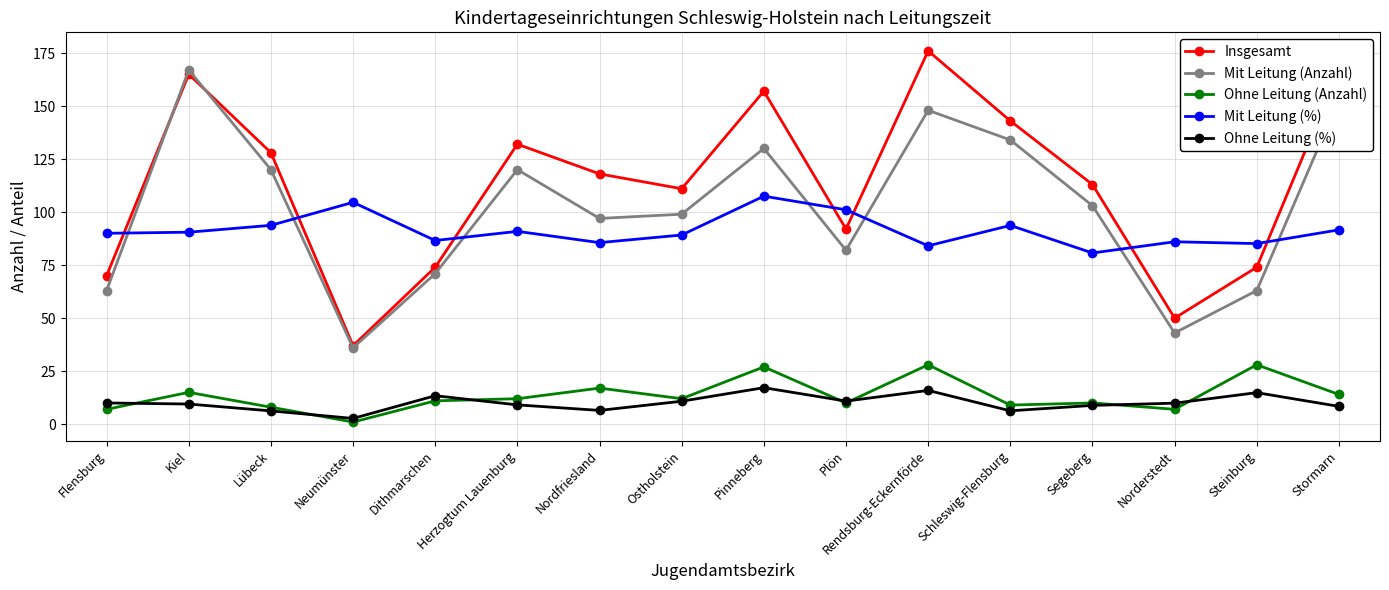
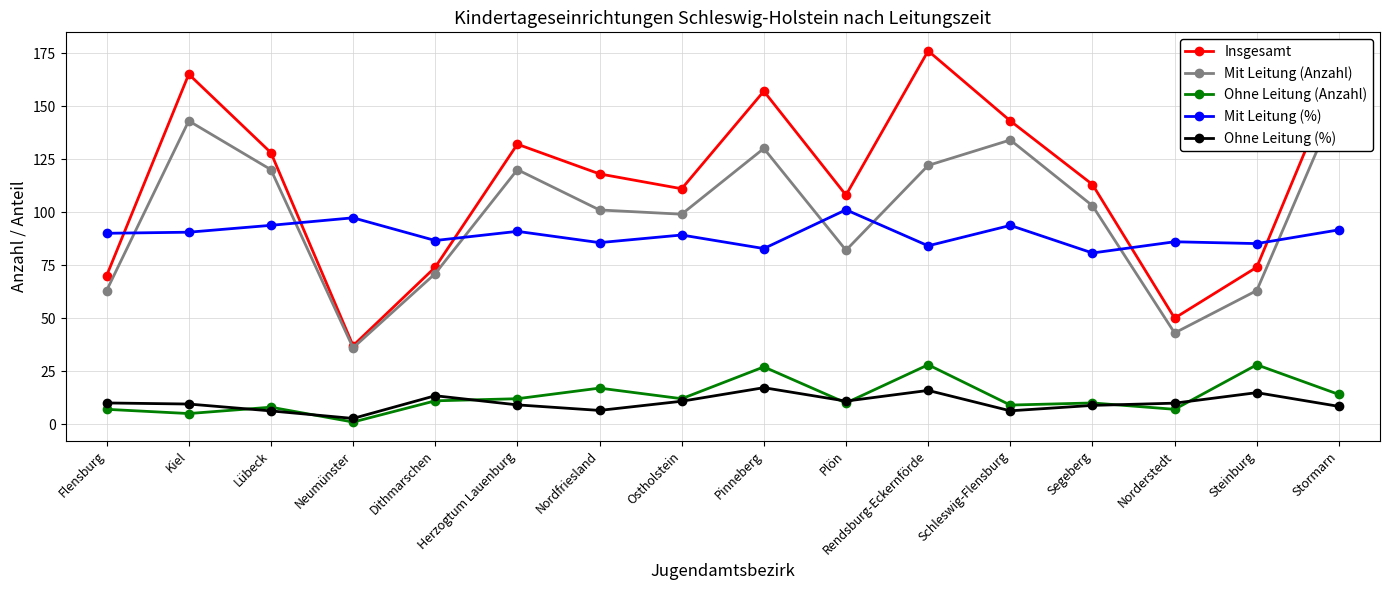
  {
    "Insgesamt": {
      "Flensburg": 70,
      "Kiel": 165,
      "Lübeck": 128,
      "Dithmarschen": 74,
      "Herzogtum Lauenburg": 132,
      "Nordfriesland": 118,
      "Ostholstein": 111,
      "Pinneberg": 157,
-     "Plön": 92,
+     "Plön": 108,
      "Rendsburg-Eckernförde": 176,
      "Schleswig-Flensburg": 143,
      "Segeberg": 113,
      "Norderstedt": 50,
      "Steinburg": 74
    },
    "Mit Leitung (Anzahl)": {
      "Flensburg": 63,
-     "Kiel": 167,
+     "Kiel": 143,
      "Lübeck": 120,
      "Dithmarschen": 71,
      "Herzogtum Lauenburg": 120,
-     "Nordfriesland": 97,
+     "Nordfriesland": 101,
      "Ostholstein": 99,
      "Pinneberg": 130,
      "Plön": 82,
-     "Rendsburg-Eckernförde": 148,
+     "Rendsburg-Eckernförde": 122,
      "Schleswig-Flensburg": 134,
      "Segeberg": 103,
      "Norderstedt": 43,
      "Steinburg": 63
    },
    "Ohne Leitung (Anzahl)": {
      "Flensburg": 7,
-     "Kiel": 15,
+     "Kiel": 5,
      "Lübeck": 8,
      "Neumünster": 1,
      "Dithmarschen": 11,
      "Herzogtum Lauenburg": 12,
      "Nordfriesland": 17,
      "Pinneberg": 27,
      "Rendsburg-Eckernförde": 28,
      "Schleswig-Flensburg": 9,
      "Norderstedt": 7,
      "Steinburg": 28,
      "Stormarn": 14
    },
    "Mit Leitung (%)": {
      "Flensburg": 90,
      "Kiel": 91,
      "Lübeck": 94,
-     "Neumünster": 105,
+     "Neumünster": 97,
      "Dithmarschen": 87,
      "Herzogtum Lauenburg": 91,
      "Nordfriesland": 86,
      "Ostholstein": 89,
-     "Pinneberg": 108,
+     "Pinneberg": 83,
      "Plön": 101,
      "Rendsburg-Eckernförde": 84,
      "Schleswig-Flensburg": 94,
      "Segeberg": 81,
      "Norderstedt": 86,
      "Steinburg": 85,
      "Stormarn": 92
    },
    "Ohne Leitung (%)": {
      "Flensburg": 10,
      "Kiel": 9,
      "Lübeck": 6,
      "Neumünster": 3,
      "Dithmarschen": 13,
      "Herzogtum Lauenburg": 9,
      "Nordfriesland": 6,
      "Pinneberg": 17,
      "Rendsburg-Eckernförde": 16,
      "Schleswig-Flensburg": 6,
      "Norderstedt": 10,
      "Steinburg": 15,
      "Stormarn": 8
    }
  }
